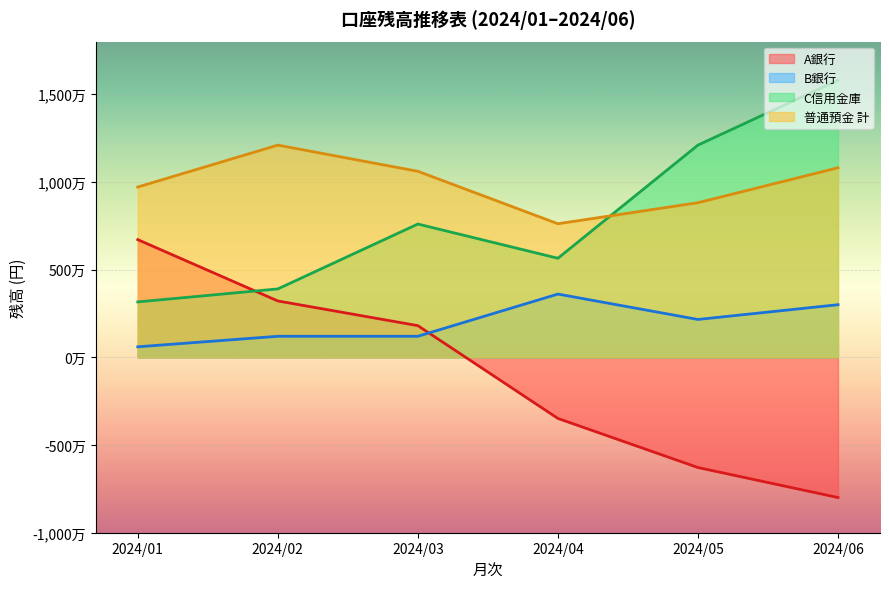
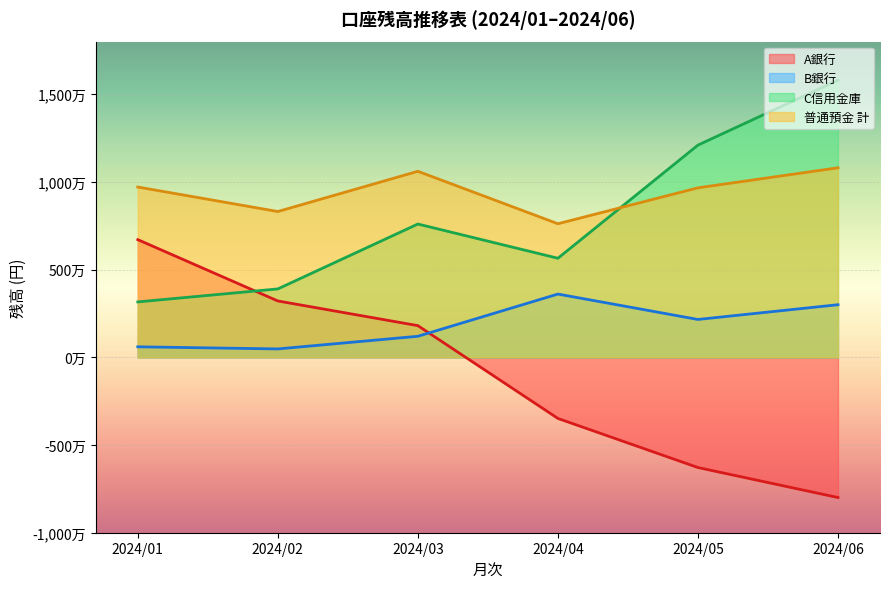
  {
    "B銀行": {
      "2024/01": "60万",
-     "2024/02": "120万",
+     "2024/02": "50万",
      "2024/03": "120万",
      "2024/04": "360万",
      "2024/05": "220万",
      "2024/06": "300万"
    },
    "C信用金庫": {
      "2024/01": "320万",
      "2024/02": "390万",
      "2024/03": "760万",
      "2024/04": "560万",
      "2024/05": "1,210万"
    },
    "普通預金 計": {
      "2024/01": "970万",
-     "2024/02": "1,210万",
+     "2024/02": "830万",
      "2024/03": "1,060万",
      "2024/04": "760万",
-     "2024/05": "880万",
+     "2024/05": "970万",
      "2024/06": "1,080万"
    }
  }
